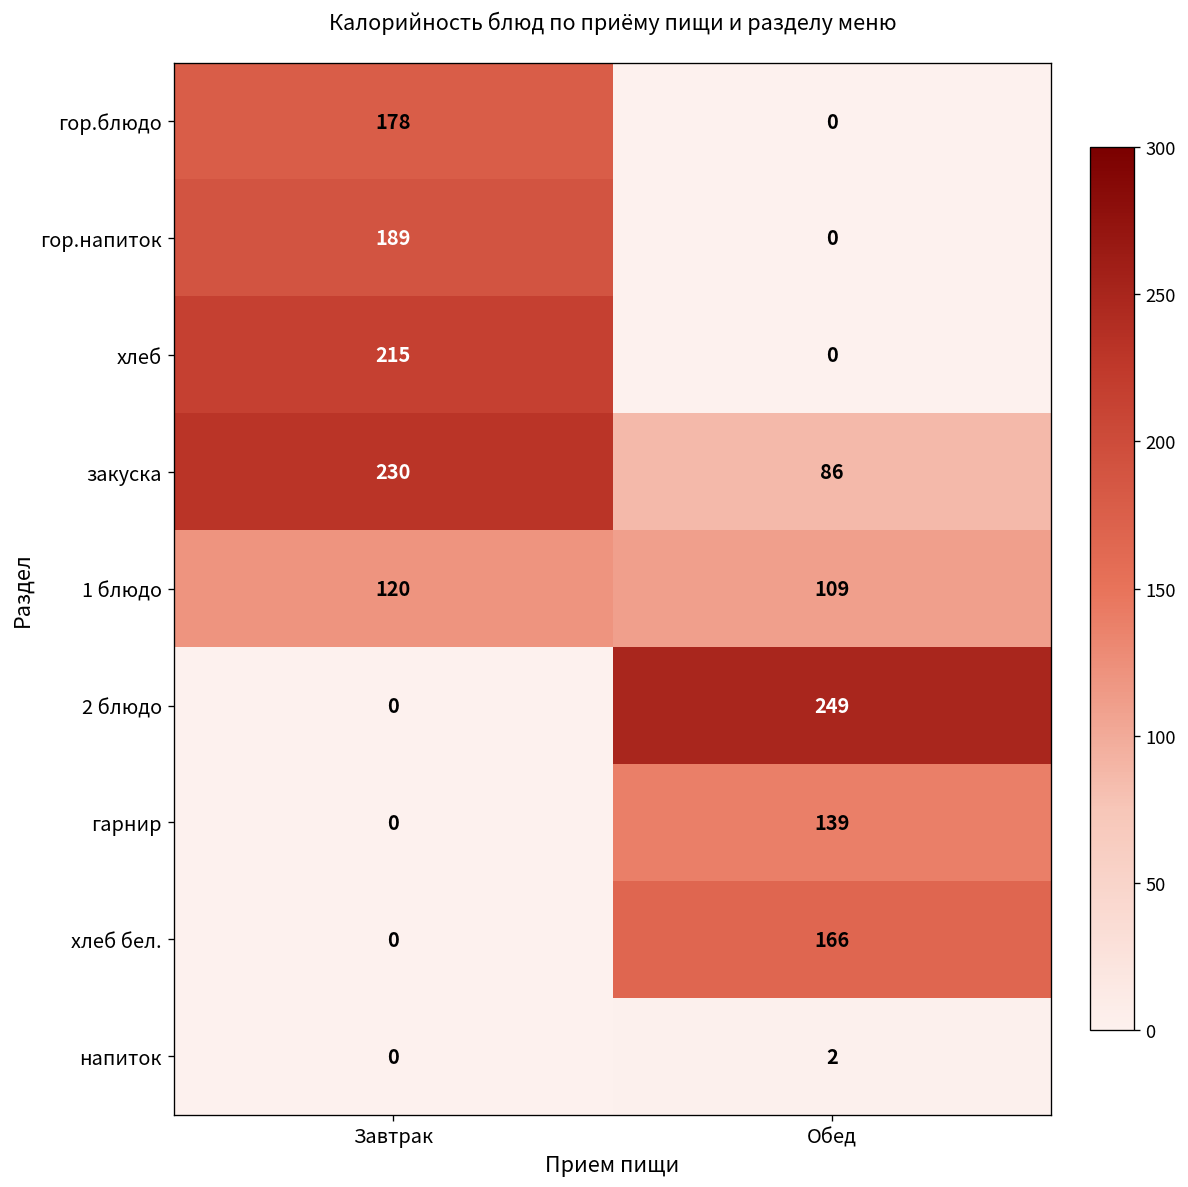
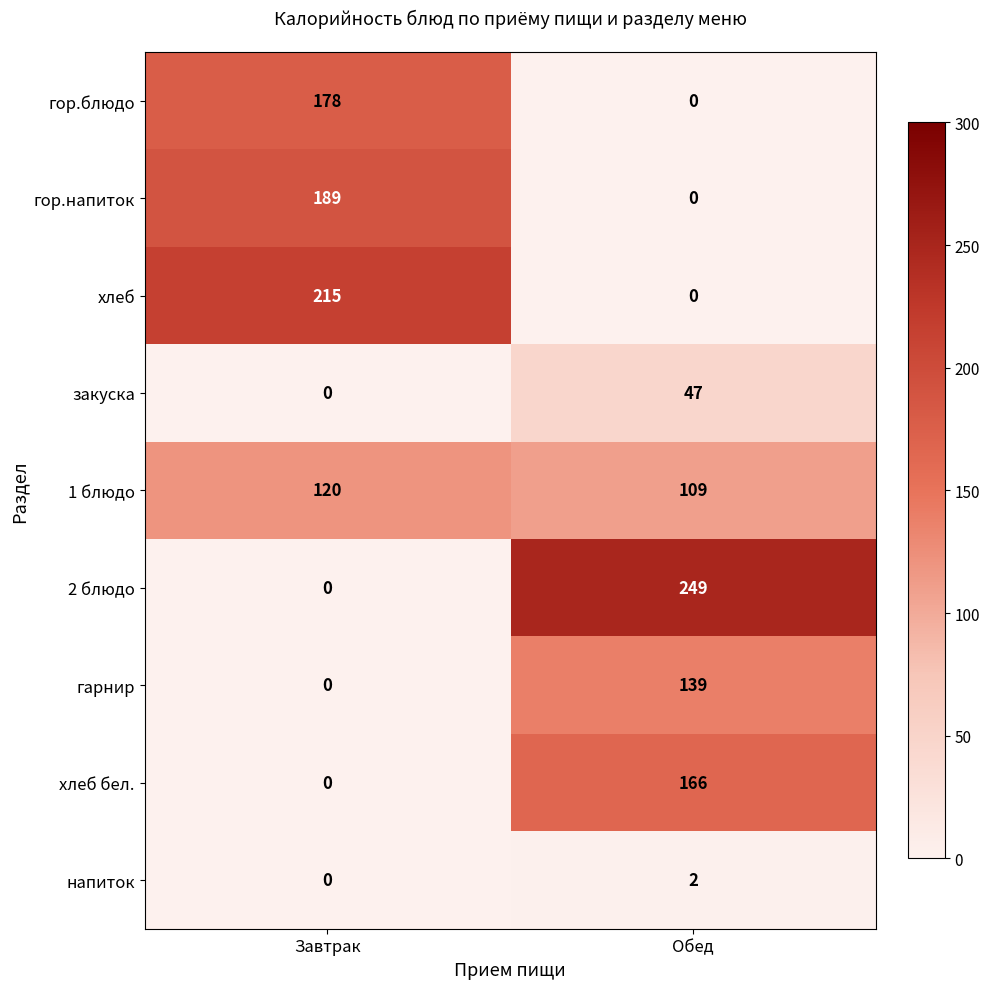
  {
    "гор.блюдо": {
      "Завтрак": 178,
      "Обед": 0
    },
    "гор.напиток": {
      "Завтрак": 189,
      "Обед": 0
    },
    "хлеб": {
      "Завтрак": 215,
      "Обед": 0
    },
    "закуска": {
-     "Завтрак": 230,
-     "Обед": 86
+     "Завтрак": 0,
+     "Обед": 47
    },
    "1 блюдо": {
      "Завтрак": 120,
      "Обед": 109
    },
    "2 блюдо": {
      "Завтрак": 0,
      "Обед": 249
    },
    "гарнир": {
      "Завтрак": 0,
      "Обед": 139
    },
    "хлеб бел.": {
      "Завтрак": 0,
      "Обед": 166
    },
    "напиток": {
      "Завтрак": 0,
      "Обед": 2
    }
  }
